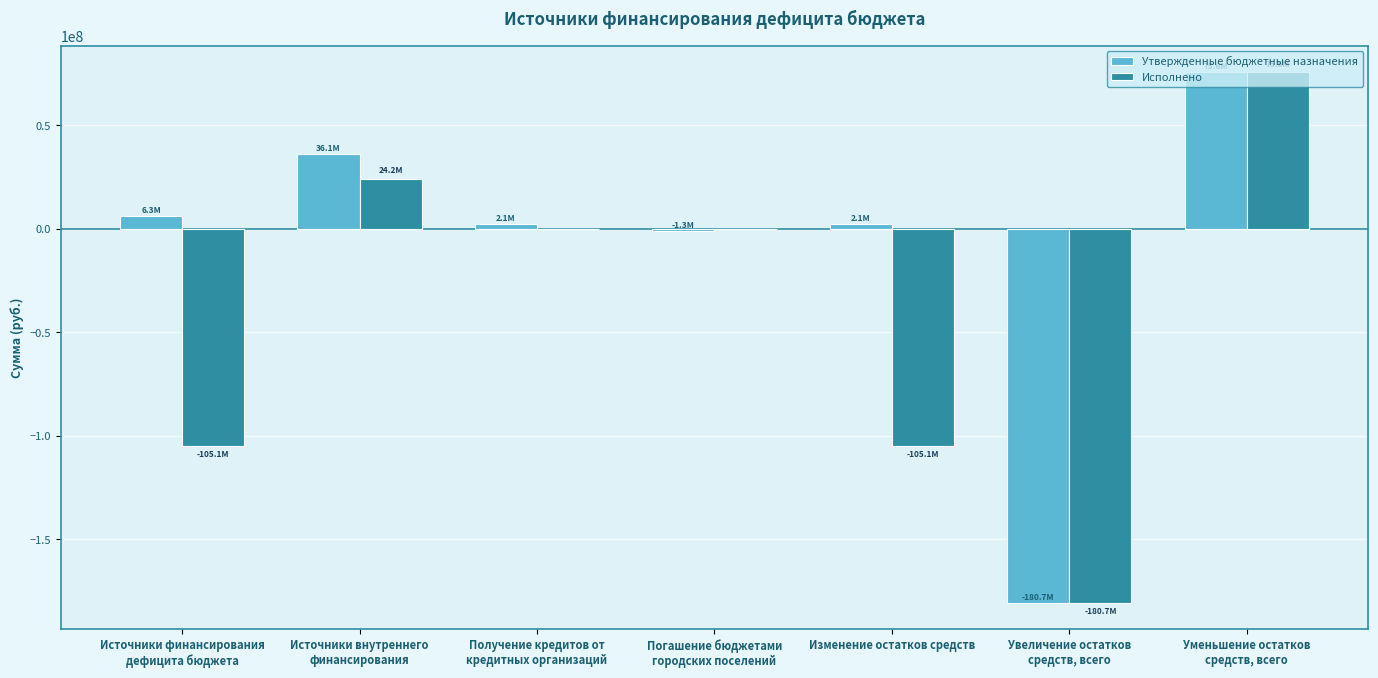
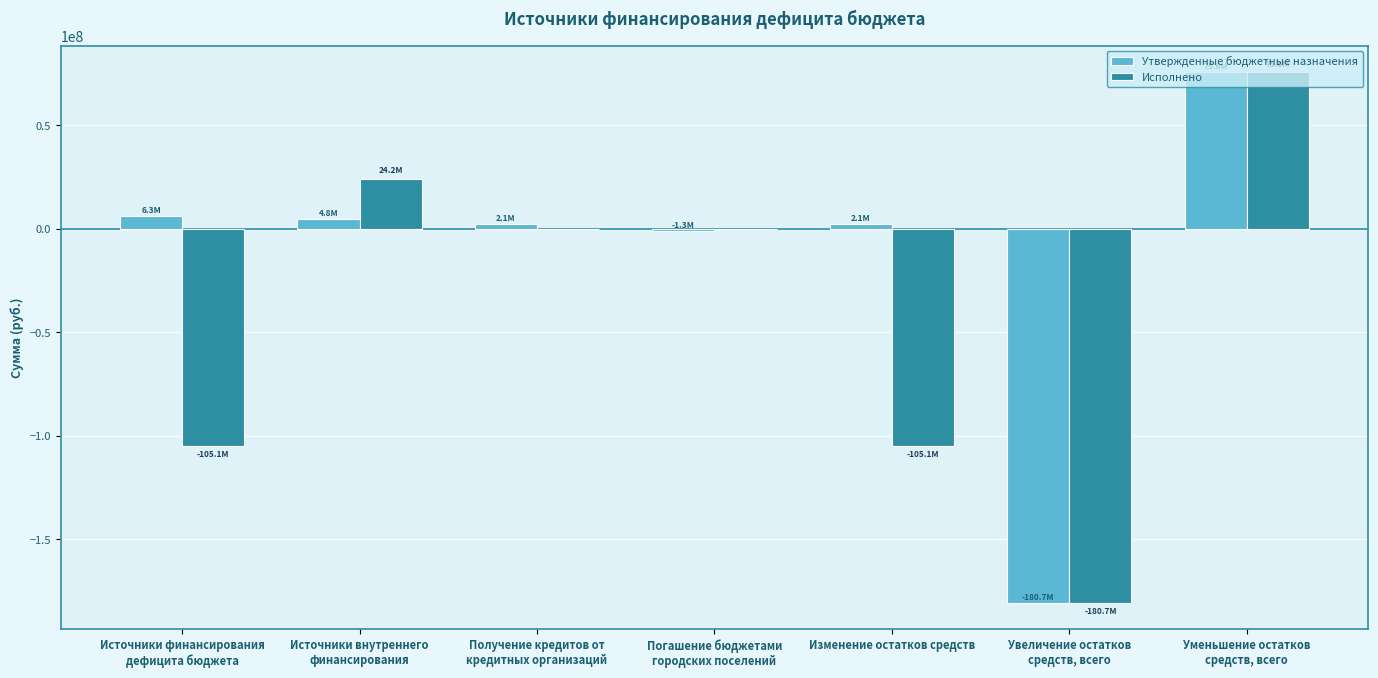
  {
    "Утвержденные бюджетные назначения": {
      "Источники финансирования дефицита бюджета": "6.3M",
-     "Источники внутреннего финансирования": "36.1M",
+     "Источники внутреннего финансирования": "4.8M",
      "Получение кредитов от кредитных организаций": "2.1M",
      "Погашение бюджетами городских поселений": "-1.3M",
      "Изменение остатков средств": "2.1M",
      "Увеличение остатков средств, всего": "-180.7M"
    },
    "Исполнено": {
      "Источники финансирования дефицита бюджета": "-105.1M",
      "Источники внутреннего финансирования": "24.2M",
      "Изменение остатков средств": "-105.1M",
      "Увеличение остатков средств, всего": "-180.7M"
    }
  }
